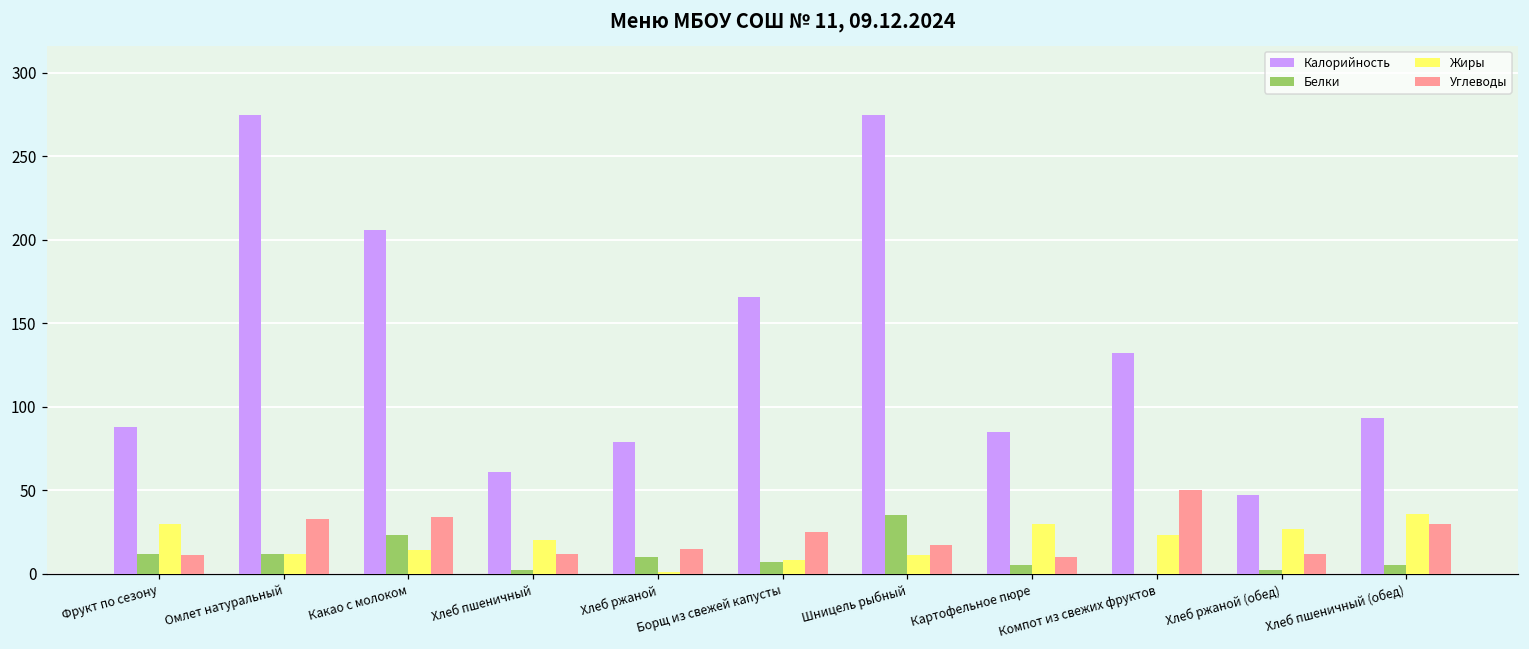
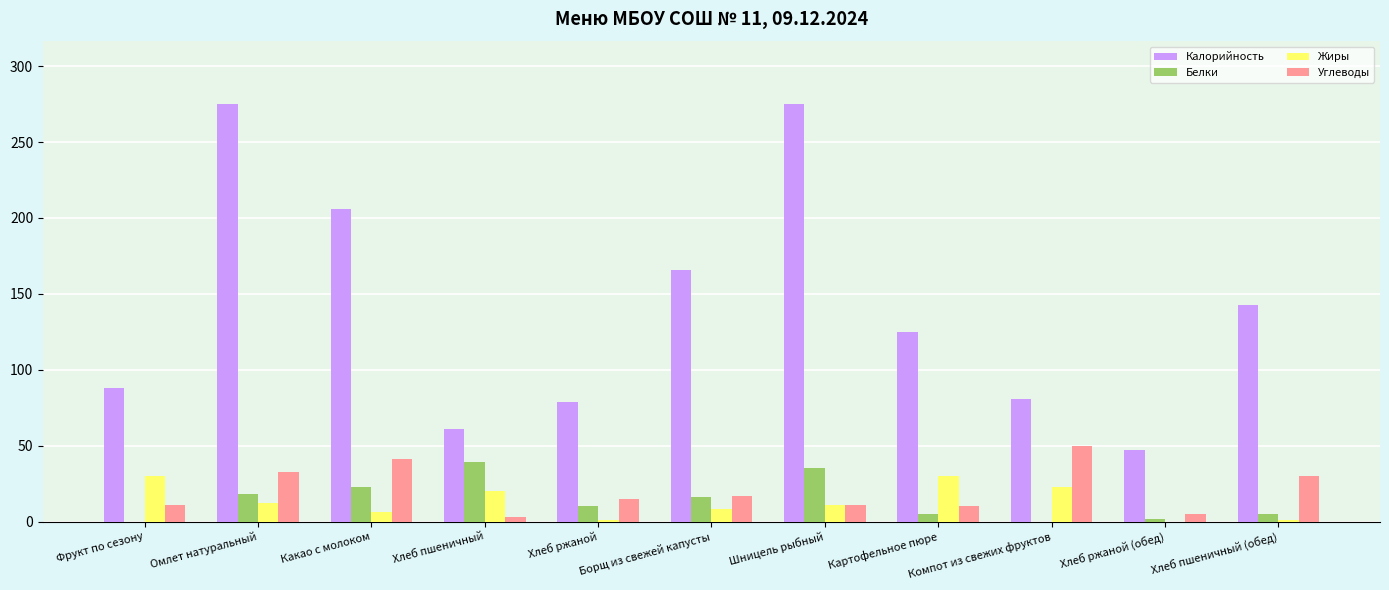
  {
    "Калорийность": {
      "Фрукт по сезону": 88,
      "Омлет натуральный": 275,
      "Какао с молоком": 206,
      "Хлеб пшеничный": 61,
      "Хлеб ржаной": 79,
      "Борщ из свежей капусты": 166,
      "Шницель рыбный": 275,
-     "Картофельное пюре": 85,
-     "Компот из свежих фруктов": 132,
+     "Картофельное пюре": 125,
+     "Компот из свежих фруктов": 81,
      "Хлеб ржаной (обед)": 47,
-     "Хлеб пшеничный (обед)": 93
+     "Хлеб пшеничный (обед)": 143
    },
    "Белки": {
-     "Фрукт по сезону": 12,
-     "Омлет натуральный": 12,
+     "Фрукт по сезону": 0,
+     "Омлет натуральный": 18,
      "Какао с молоком": 23,
-     "Хлеб пшеничный": 2,
+     "Хлеб пшеничный": 39,
      "Хлеб ржаной": 10,
-     "Борщ из свежей капусты": 7,
+     "Борщ из свежей капусты": 16,
      "Шницель рыбный": 35,
      "Картофельное пюре": 5,
      "Компот из свежих фруктов": 0,
      "Хлеб ржаной (обед)": 2,
      "Хлеб пшеничный (обед)": 5
    },
    "Жиры": {
      "Фрукт по сезону": 30,
      "Омлет натуральный": 12,
-     "Какао с молоком": 14,
+     "Какао с молоком": 6,
      "Хлеб пшеничный": 20,
      "Борщ из свежей капусты": 8,
      "Шницель рыбный": 11,
      "Картофельное пюре": 30,
      "Компот из свежих фруктов": 23,
-     "Хлеб ржаной (обед)": 27,
-     "Хлеб пшеничный (обед)": 36
+     "Хлеб ржаной (обед)": 0,
+     "Хлеб пшеничный (обед)": 1
    },
    "Углеводы": {
      "Фрукт по сезону": 11,
      "Омлет натуральный": 33,
-     "Какао с молоком": 34,
-     "Хлеб пшеничный": 12,
+     "Какао с молоком": 41,
+     "Хлеб пшеничный": 3,
      "Хлеб ржаной": 15,
-     "Борщ из свежей капусты": 25,
-     "Шницель рыбный": 17,
+     "Борщ из свежей капусты": 17,
+     "Шницель рыбный": 11,
      "Картофельное пюре": 10,
      "Компот из свежих фруктов": 50,
-     "Хлеб ржаной (обед)": 12,
+     "Хлеб ржаной (обед)": 5,
      "Хлеб пшеничный (обед)": 30
    }
  }
